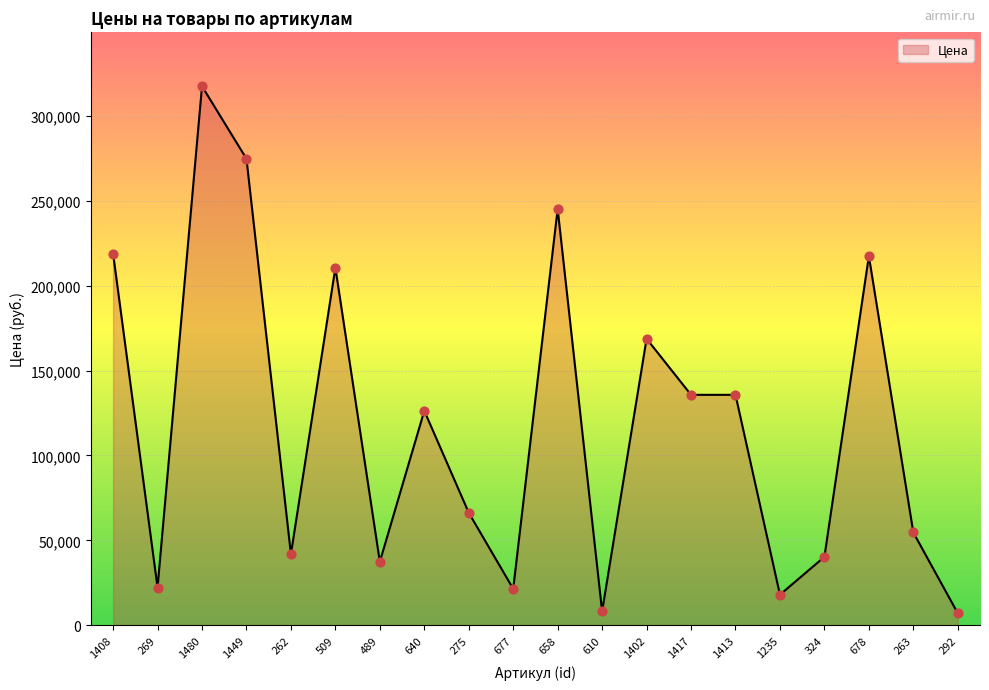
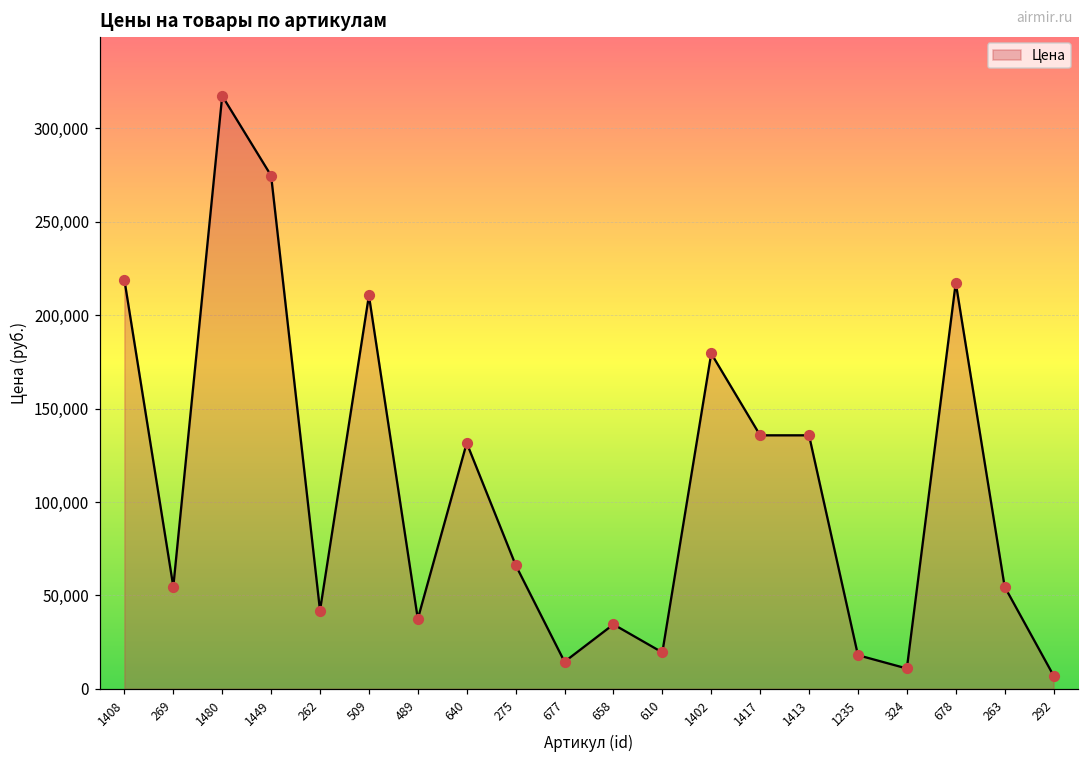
  {
    "1408": "219,000",
-   "269": "22,000",
+   "269": "55,000",
    "1480": "317,000",
    "1449": "275,000",
    "262": "42,000",
    "509": "211,000",
    "489": "37,000",
-   "640": "126,000",
+   "640": "132,000",
    "275": "66,000",
-   "677": "21,000",
-   "658": "245,000",
-   "610": "8,000",
-   "1402": "169,000",
+   "677": "15,000",
+   "658": "35,000",
+   "610": "20,000",
+   "1402": "180,000",
    "1417": "136,000",
    "1413": "136,000",
    "1235": "18,000",
-   "324": "40,000",
+   "324": "11,000",
    "678": "217,000",
    "263": "55,000",
    "292": "7,000"
  }
